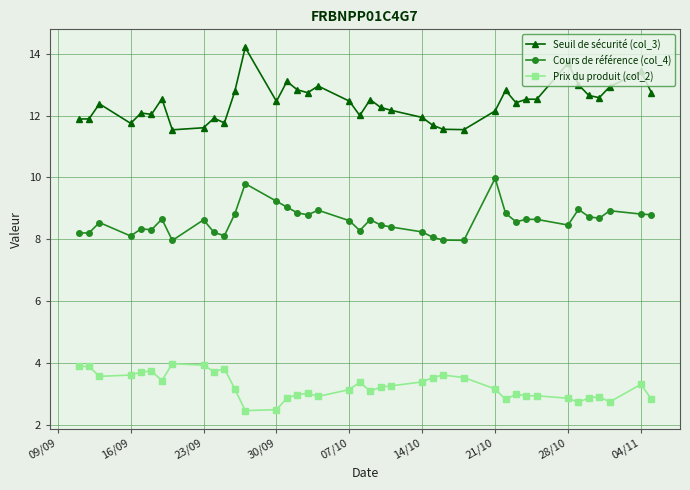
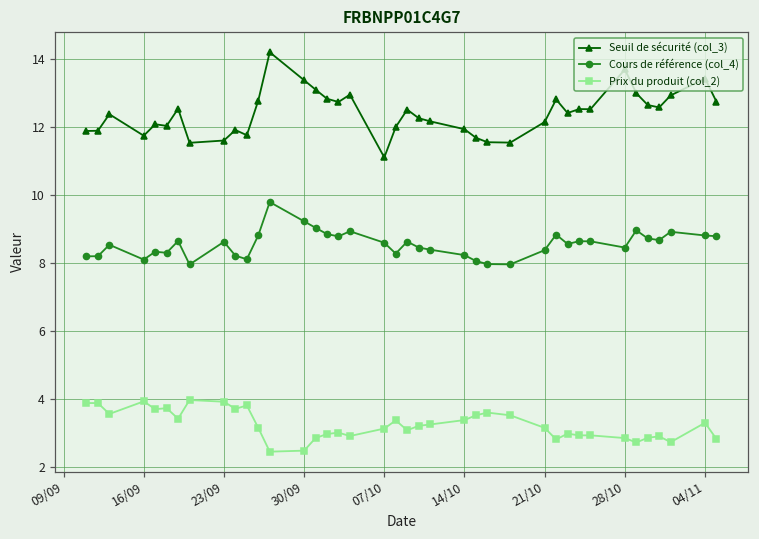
  {
    "Seuil de sécurité (col_3)": {
      "16/09": 11.7,
      "23/09": 11.6,
-     "30/09": 12.5,
-     "07/10": 12.5,
+     "30/09": 13.4,
+     "07/10": 11.1,
      "14/10": 11.9,
      "21/10": 12.2
    },
    "Cours de référence (col_4)": {
      "16/09": 8.1,
      "23/09": 8.6,
      "30/09": 9.2,
      "07/10": 8.6,
      "14/10": 8.2,
-     "21/10": 10.0,
+     "21/10": 8.4,
      "28/10": 8.5,
      "04/11": 8.8
    },
    "Prix du produit (col_2)": {
-     "16/09": 3.6,
+     "16/09": 3.9,
      "23/09": 3.9,
      "30/09": 2.5,
      "07/10": 3.1,
      "14/10": 3.4,
      "21/10": 3.2,
      "28/10": 2.9,
      "04/11": 3.3
    }
  }
